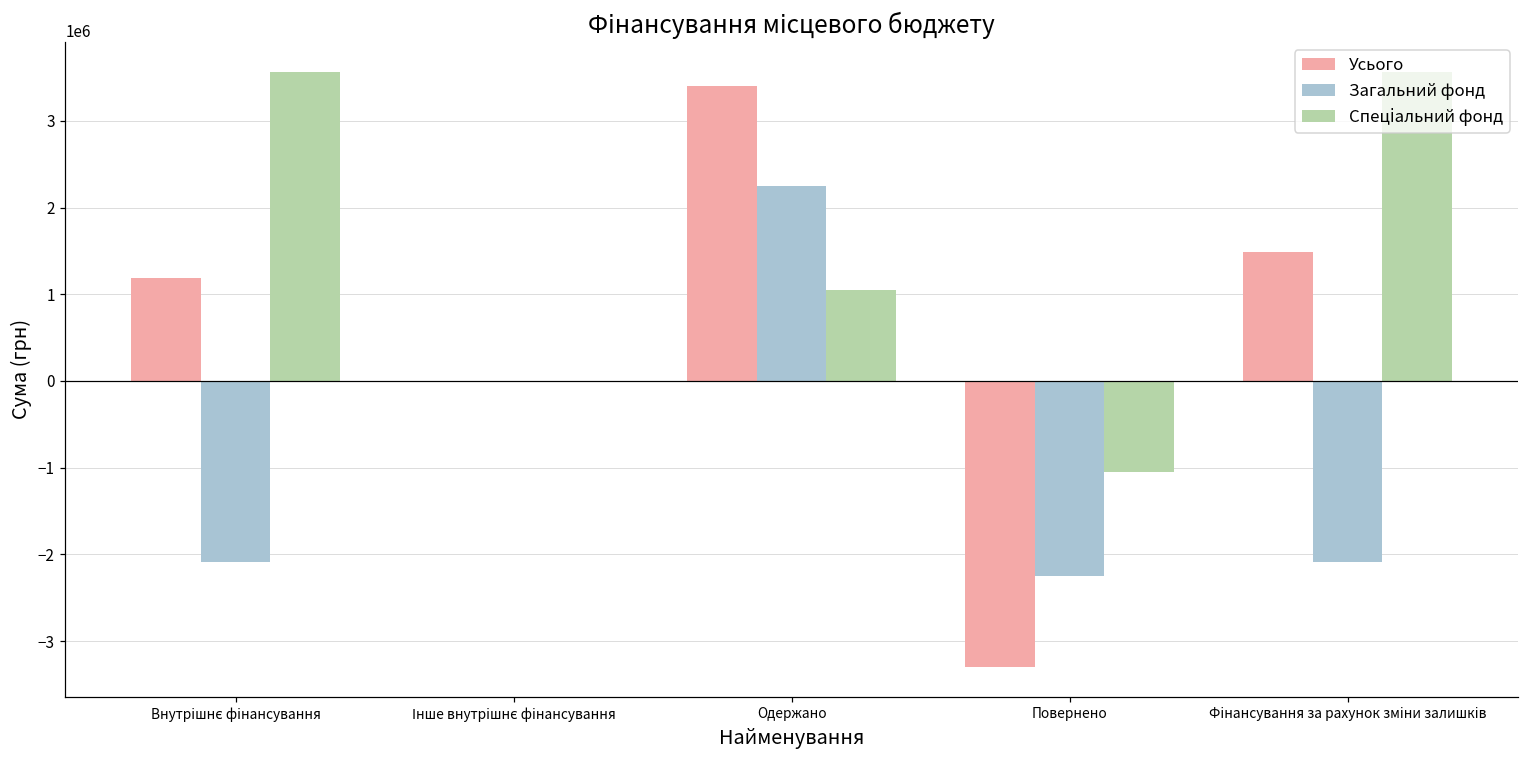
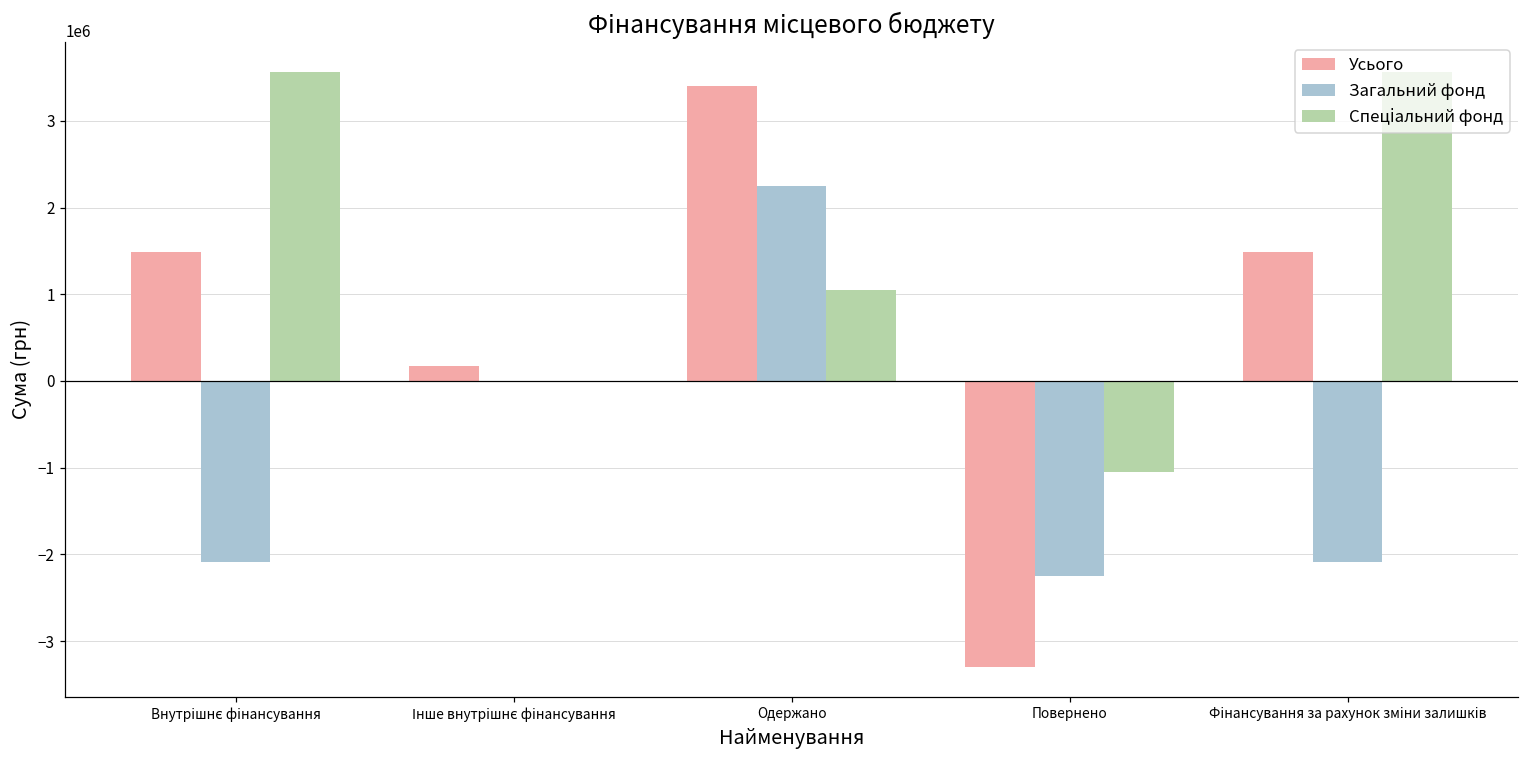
  {
    "Усього": {
-     "Внутрішнє фінансування": 1200000,
-     "Інше внутрішнє фінансування": 0,
+     "Внутрішнє фінансування": 1500000,
+     "Інше внутрішнє фінансування": 200000,
      "Одержано": 3400000,
      "Повернено": -3300000,
      "Фінансування за рахунок зміни залишків": 1500000
    }
  }
